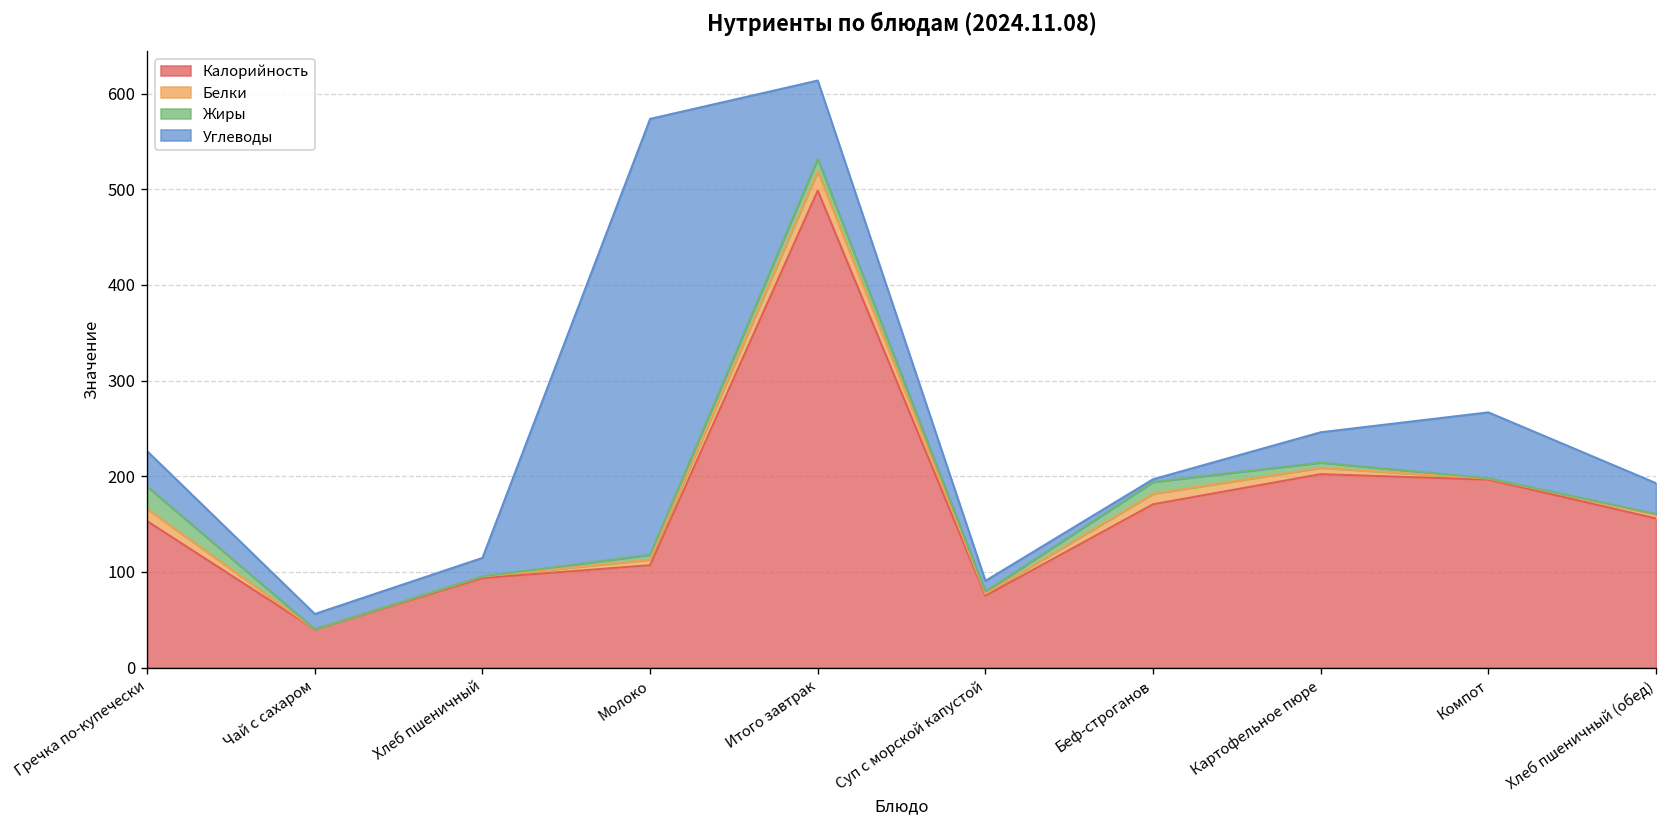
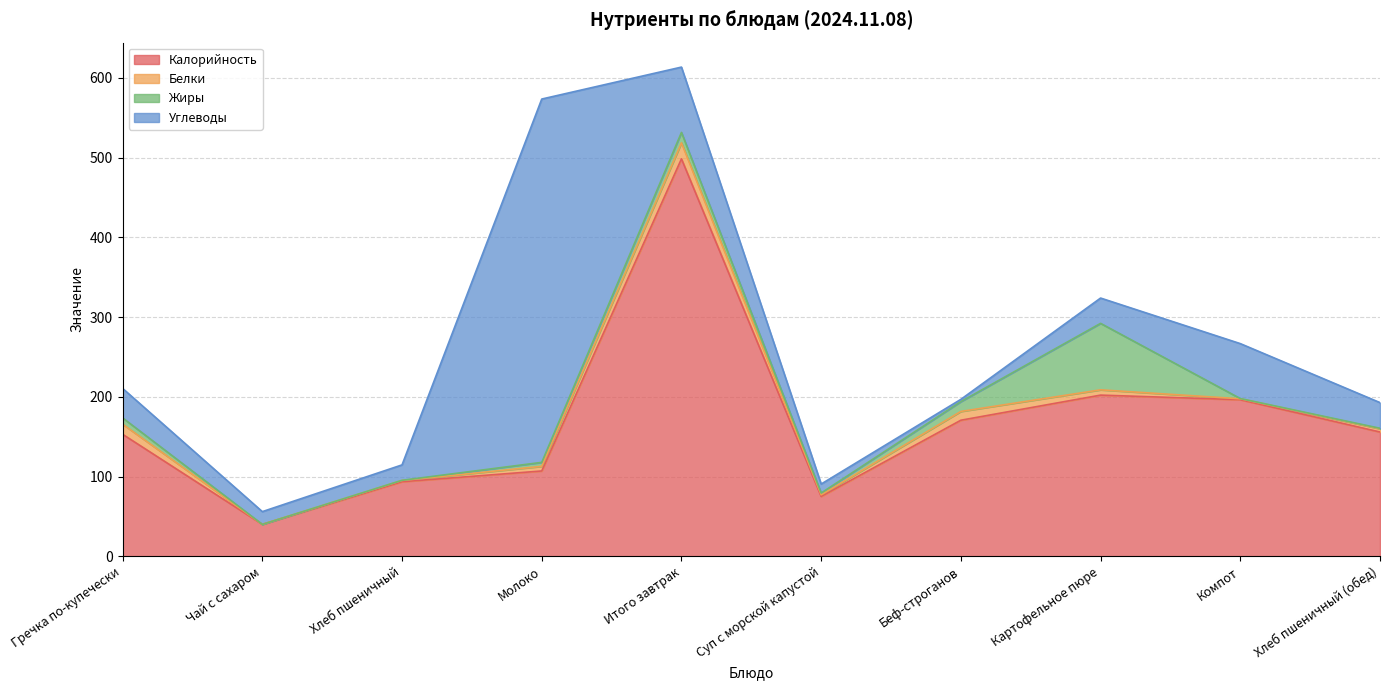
  {
    "Калорийность": {
      "Гречка по-купечески": 150,
      "Молоко": 110,
      "Итого завтрак": 500,
      "Беф-строганов": 170,
      "Картофельное пюре": 200,
      "Хлеб пшеничный (обед)": 160
    },
    "Белки": {
      "Гречка по-купечески": 10,
      "Молоко": 10,
      "Итого завтрак": 20,
      "Беф-строганов": 10,
      "Картофельное пюре": 10
    },
    "Жиры": {
-     "Гречка по-купечески": 20,
+     "Гречка по-купечески": 10,
      "Молоко": 10,
      "Итого завтрак": 10,
-     "Картофельное пюре": 10
+     "Картофельное пюре": 80
    },
    "Углеводы": {
      "Гречка по-купечески": 40,
      "Чай с сахаром": 20,
      "Хлеб пшеничный": 20,
      "Молоко": 460,
      "Итого завтрак": 80,
      "Суп с морской капустой": 10,
      "Картофельное пюре": 30,
      "Компот": 70,
      "Хлеб пшеничный (обед)": 30
    }
  }
